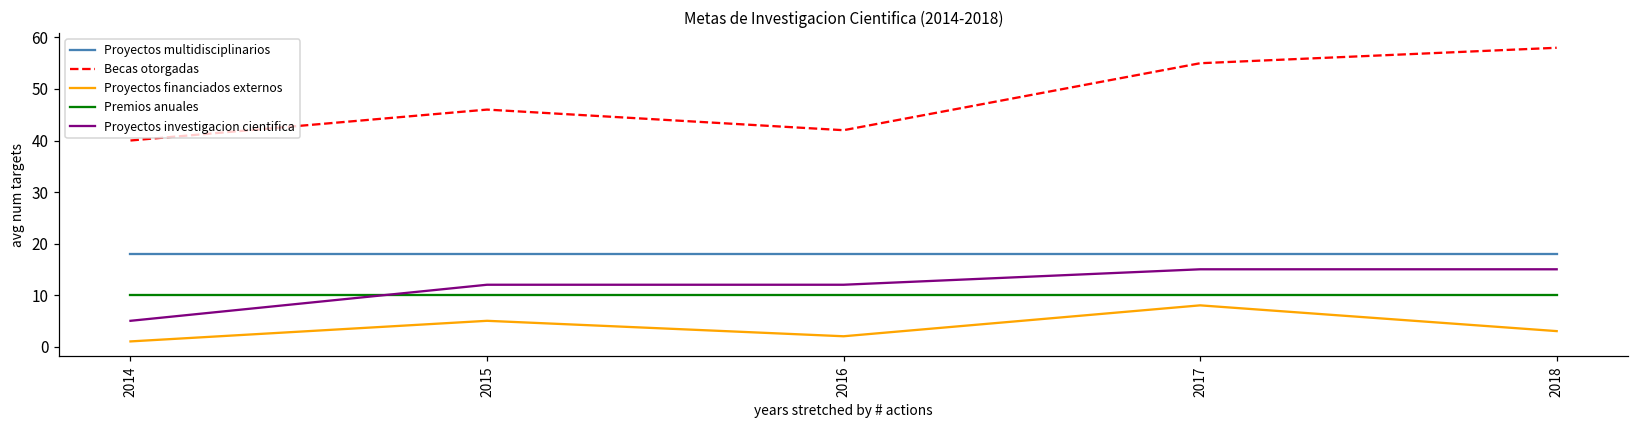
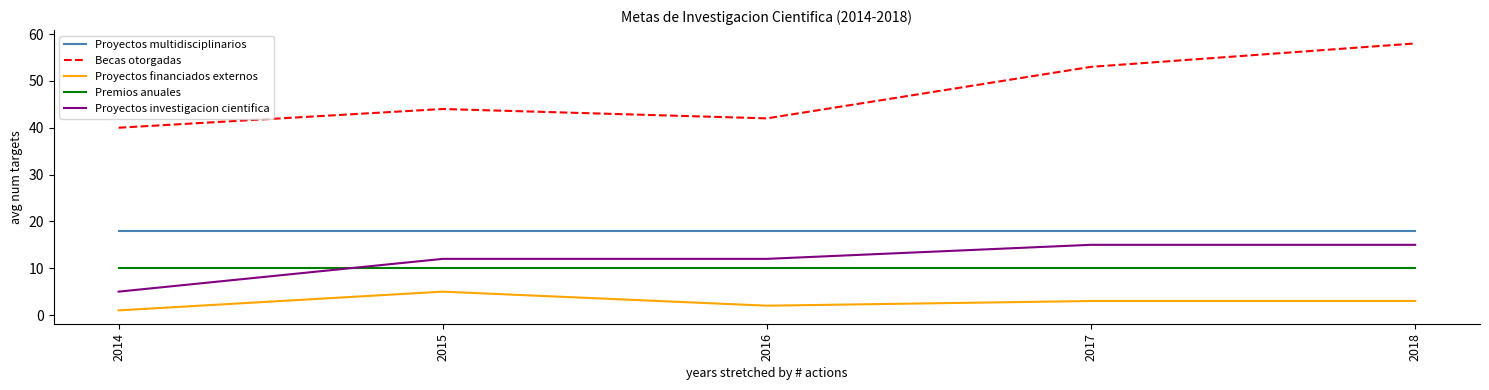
  {
    "Proyectos multidisciplinarios": {
      "2014": 18,
      "2015": 18,
      "2016": 18,
      "2017": 18,
      "2018": 18
    },
    "Becas otorgadas": {
      "2014": 40,
-     "2015": 46,
+     "2015": 44,
      "2016": 42,
-     "2017": 55,
+     "2017": 53,
      "2018": 58
    },
    "Proyectos financiados externos": {
      "2014": 1,
      "2015": 5,
      "2016": 2,
-     "2017": 8,
+     "2017": 3,
      "2018": 3
    },
    "Premios anuales": {
      "2014": 10,
      "2015": 10,
      "2016": 10,
      "2017": 10,
      "2018": 10
    },
    "Proyectos investigacion cientifica": {
      "2014": 5,
      "2015": 12,
      "2016": 12,
      "2017": 15,
      "2018": 15
    }
  }
